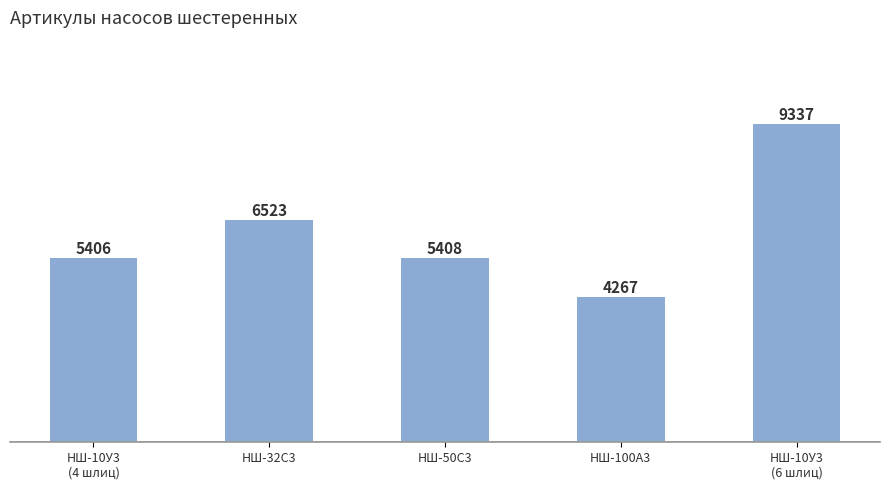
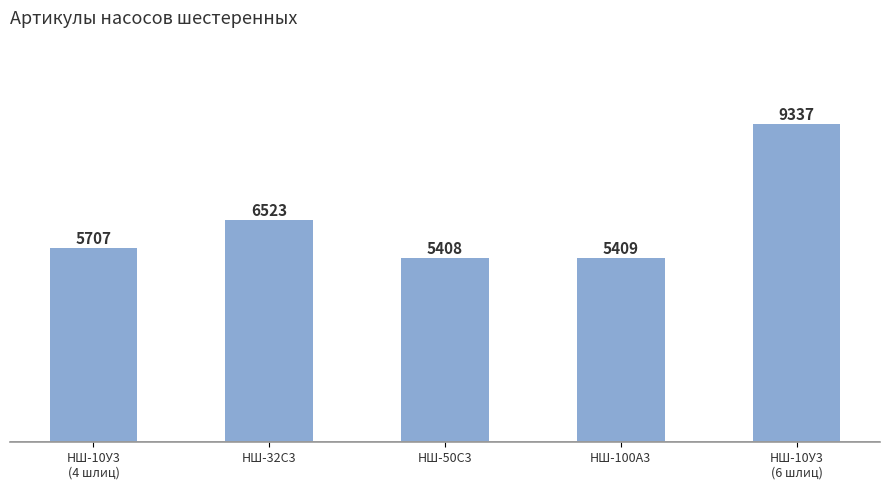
  {
-   "НШ-10У3 (4 шлиц)": 5406,
+   "НШ-10У3 (4 шлиц)": 5707,
    "НШ-32С3": 6523,
    "НШ-50С3": 5408,
-   "НШ-100А3": 4267,
+   "НШ-100А3": 5409,
    "НШ-10У3 (6 шлиц)": 9337
  }
